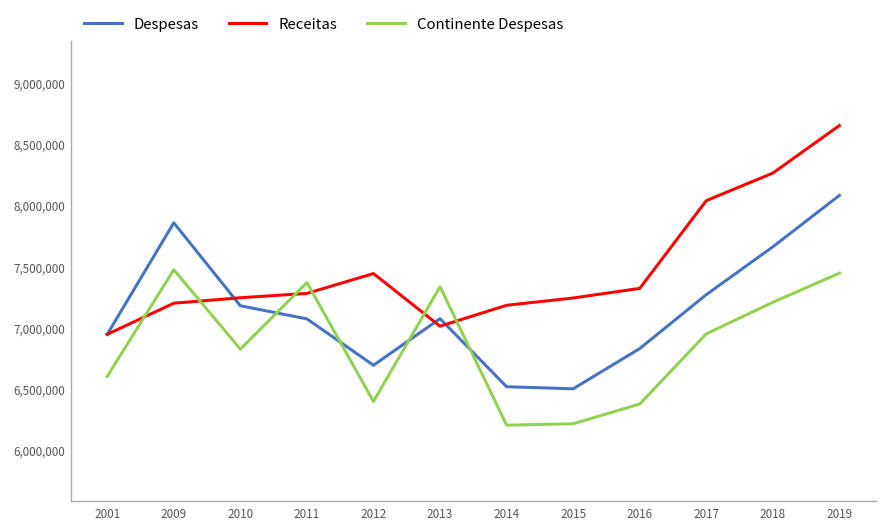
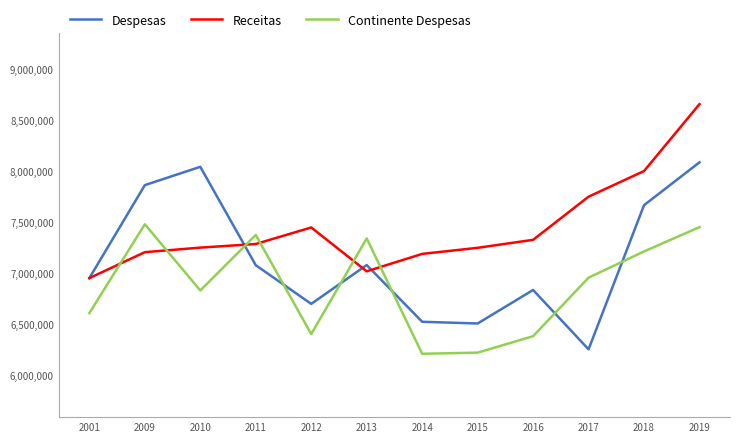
  {
    "Despesas": {
      "2009": "7,860,000",
-     "2010": "7,180,000",
+     "2010": "8,040,000",
      "2011": "7,080,000",
      "2012": "6,700,000",
      "2013": "7,080,000",
      "2014": "6,520,000",
      "2015": "6,500,000",
      "2016": "6,830,000",
-     "2017": "7,270,000",
+     "2017": "6,250,000",
      "2018": "7,660,000",
      "2019": "8,080,000"
    },
    "Receitas": {
      "2009": "7,200,000",
      "2010": "7,250,000",
      "2011": "7,280,000",
      "2012": "7,440,000",
      "2013": "7,020,000",
      "2014": "7,190,000",
      "2015": "7,250,000",
      "2016": "7,320,000",
-     "2017": "8,040,000",
-     "2018": "8,270,000",
+     "2017": "7,750,000",
+     "2018": "8,000,000",
      "2019": "8,650,000"
    },
    "Continente Despesas": {
      "2001": "6,610,000",
      "2009": "7,480,000",
      "2010": "6,830,000",
      "2011": "7,370,000",
      "2012": "6,400,000",
      "2013": "7,340,000",
      "2014": "6,210,000",
      "2015": "6,220,000",
      "2016": "6,380,000",
      "2017": "6,950,000",
      "2018": "7,210,000",
      "2019": "7,450,000"
    }
  }
